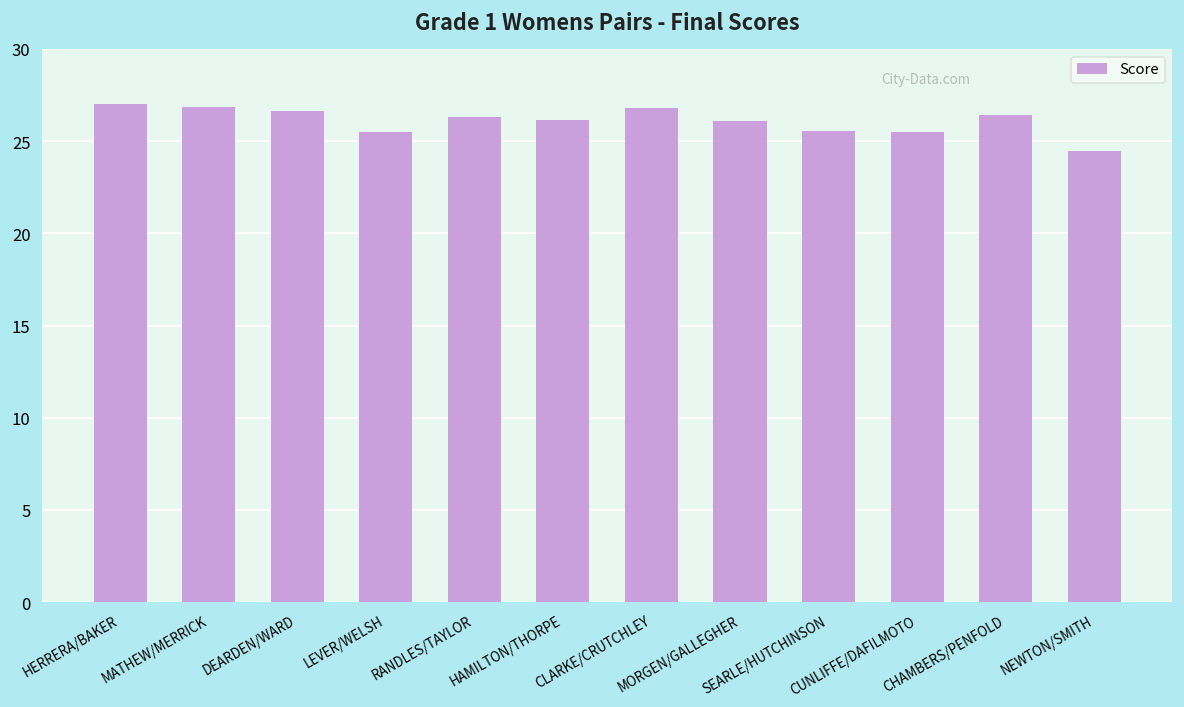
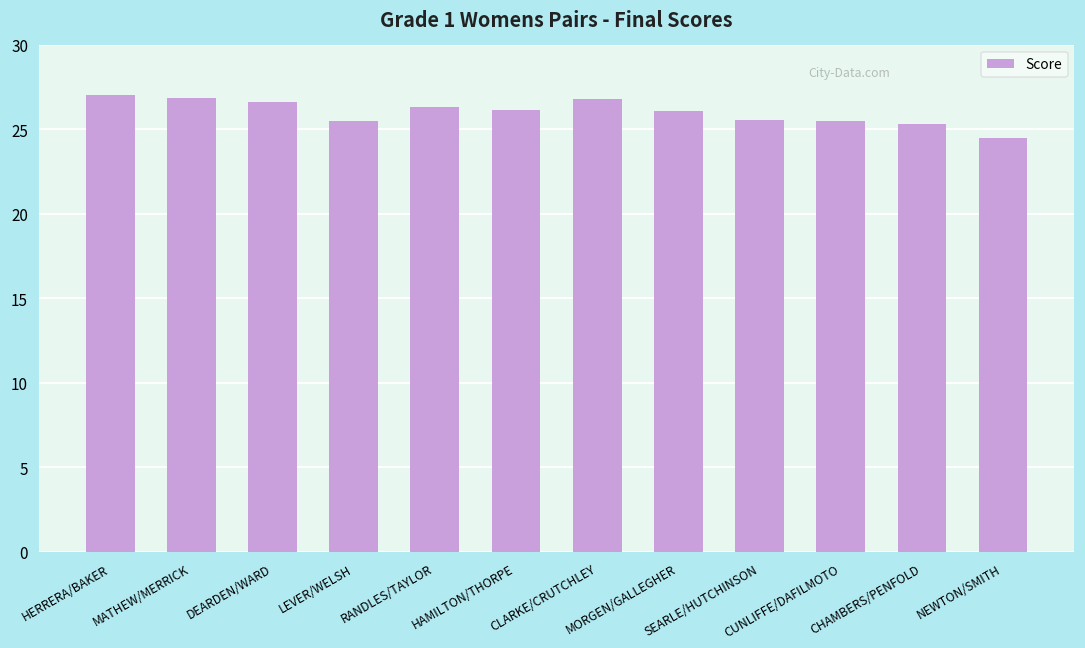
  {
    "HERRERA/BAKER": 27.0,
    "MATHEW/MERRICK": 26.9,
    "DEARDEN/WARD": 26.6,
    "LEVER/WELSH": 25.5,
    "RANDLES/TAYLOR": 26.3,
    "HAMILTON/THORPE": 26.2,
    "CLARKE/CRUTCHLEY": 26.8,
    "MORGEN/GALLEGHER": 26.1,
    "SEARLE/HUTCHINSON": 25.5,
    "CUNLIFFE/DAFILMOTO": 25.5,
-   "CHAMBERS/PENFOLD": 26.4,
+   "CHAMBERS/PENFOLD": 25.3,
    "NEWTON/SMITH": 24.5
  }
